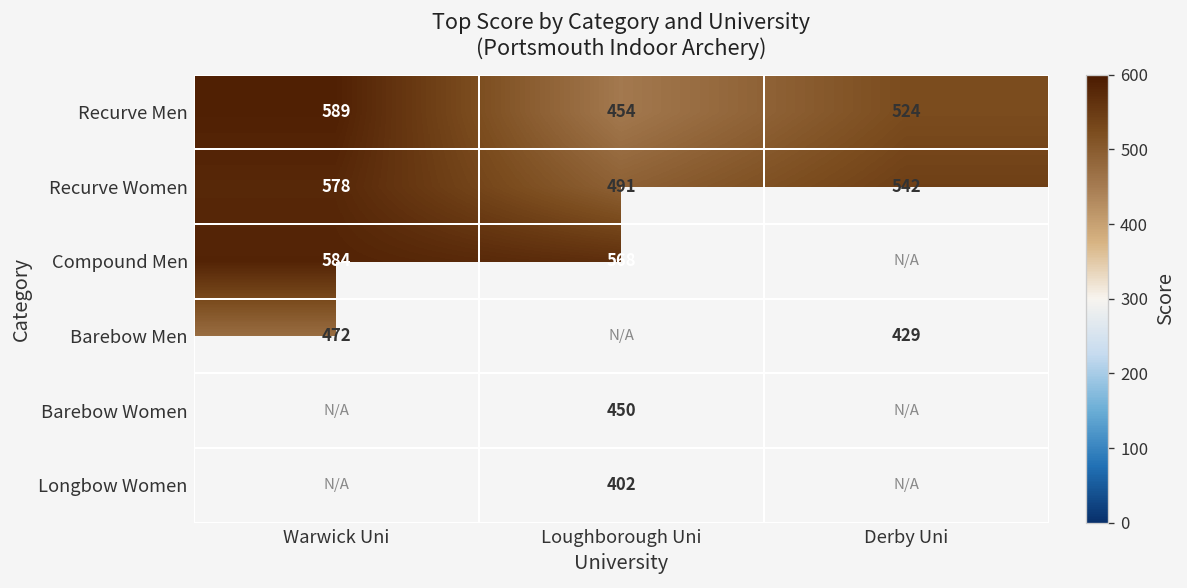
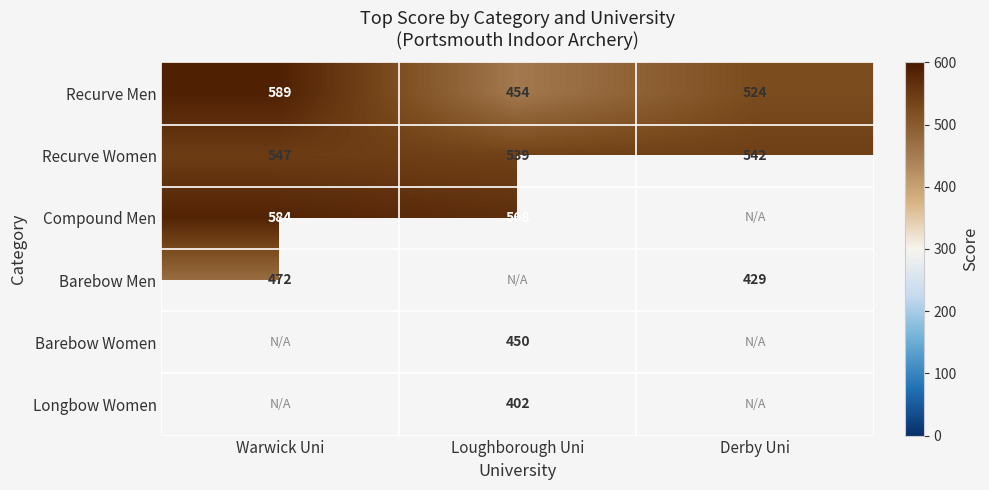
  {
    "Recurve Men": {
      "Warwick Uni": 589,
      "Loughborough Uni": 454,
      "Derby Uni": 524
    },
    "Recurve Women": {
-     "Warwick Uni": 578,
-     "Loughborough Uni": 491,
+     "Warwick Uni": 547,
+     "Loughborough Uni": 539,
      "Derby Uni": 542
    },
    "Compound Men": {
      "Warwick Uni": 584
    },
    "Barebow Men": {
      "Warwick Uni": 472,
      "Derby Uni": 429
    },
    "Barebow Women": {
      "Loughborough Uni": 450
    },
    "Longbow Women": {
      "Loughborough Uni": 402
    }
  }
